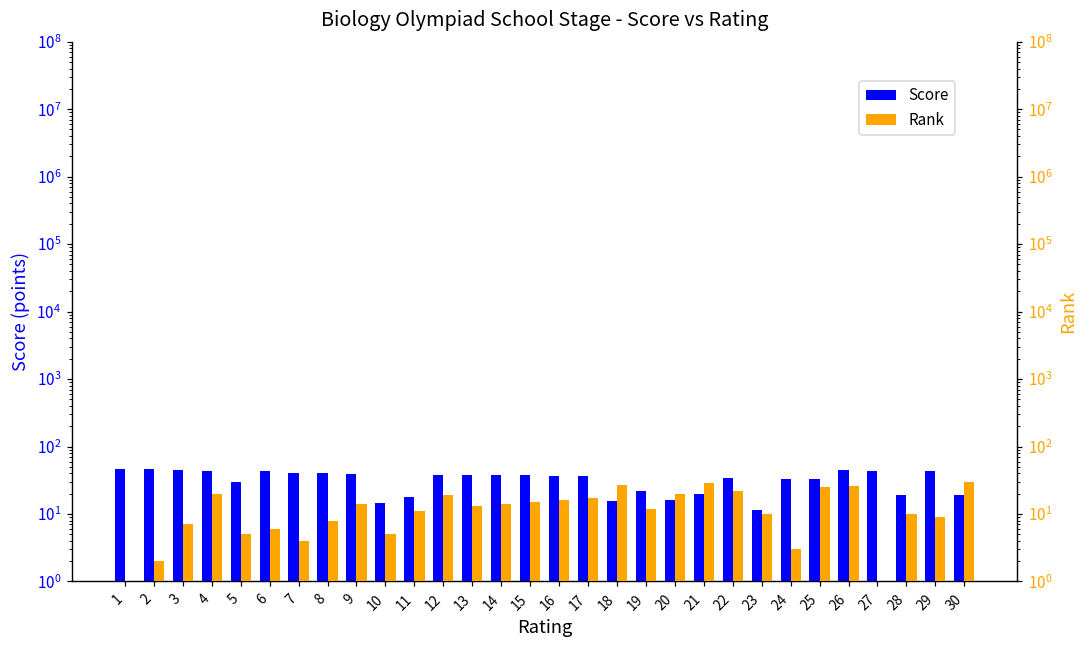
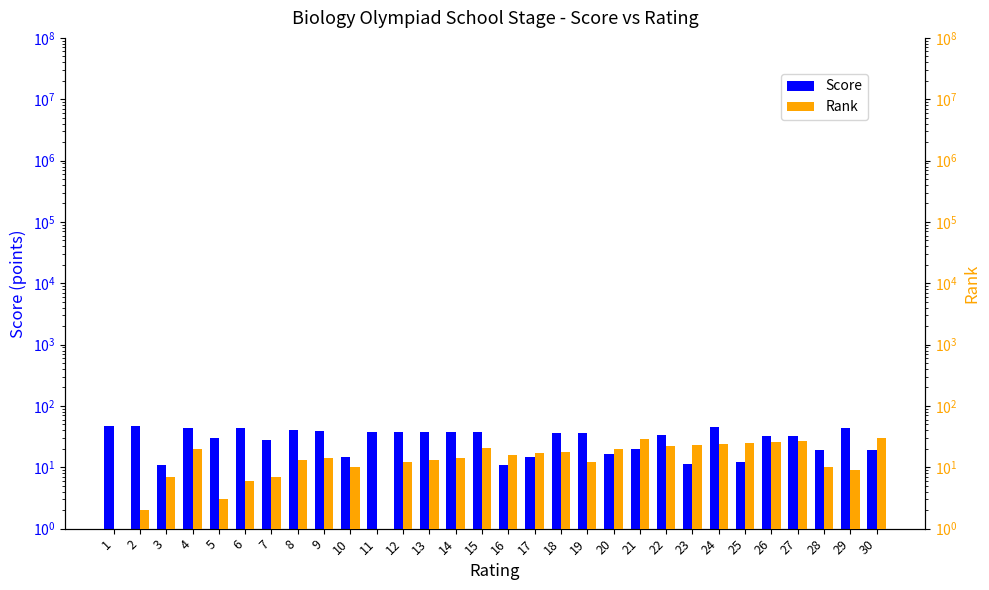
  {
    "Score": {
      "1": 50,
      "2": 50,
-     "3": 40,
+     "3": 11,
      "4": 40,
      "5": 30,
      "6": 40,
-     "7": 40,
+     "7": 30,
      "8": 40,
      "9": 40,
      "10": 15,
-     "11": 18,
+     "11": 40,
      "12": 40,
      "13": 40,
      "14": 40,
      "15": 40,
-     "16": 40,
-     "17": 40,
-     "18": 16,
-     "19": 22,
+     "16": 11,
+     "17": 15,
+     "18": 40,
+     "19": 40,
      "20": 16,
      "21": 20,
      "22": 30,
      "23": 12,
-     "24": 30,
-     "25": 30,
-     "26": 50,
-     "27": 40,
+     "24": 50,
+     "25": 12,
+     "26": 30,
+     "27": 30,
      "28": 19,
      "29": 40,
      "30": 19
    },
    "Rank": {
      "1": 1,
      "2": 2,
      "3": 7,
      "4": 20,
-     "5": 5,
+     "5": 3,
      "6": 6,
-     "7": 4,
-     "8": 8,
+     "7": 7,
+     "8": 13,
      "9": 14,
-     "10": 5,
-     "11": 11,
-     "12": 19,
+     "10": 10,
+     "11": 1,
+     "12": 12,
      "13": 13,
      "14": 14,
-     "15": 15,
+     "15": 21,
      "16": 16,
      "17": 17,
-     "18": 30,
+     "18": 18,
      "19": 12,
      "20": 20,
      "21": 30,
      "22": 22,
-     "23": 10,
-     "24": 3,
+     "23": 23,
+     "24": 24,
      "25": 25,
      "26": 26,
-     "27": 1,
+     "27": 30,
      "28": 10,
      "29": 9,
      "30": 30
    }
  }
